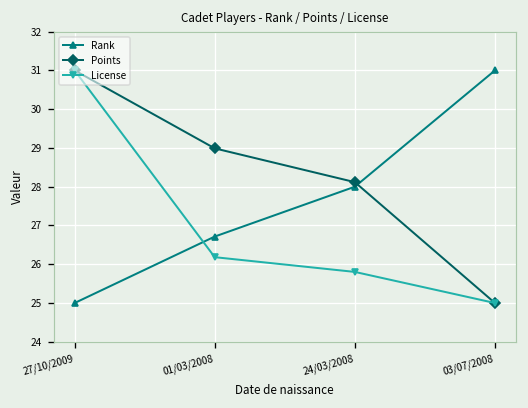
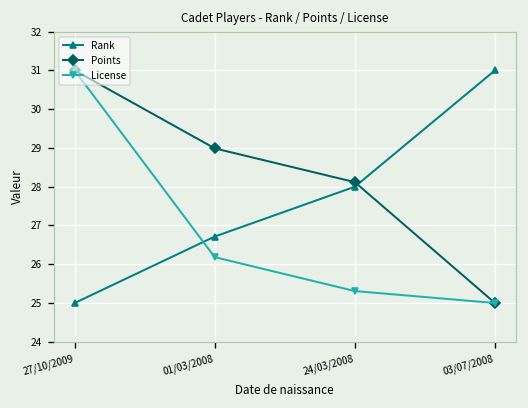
  {
    "License": {
      "01/03/2008": 26.2,
-     "24/03/2008": 25.8
+     "24/03/2008": 25.3
    }
  }
